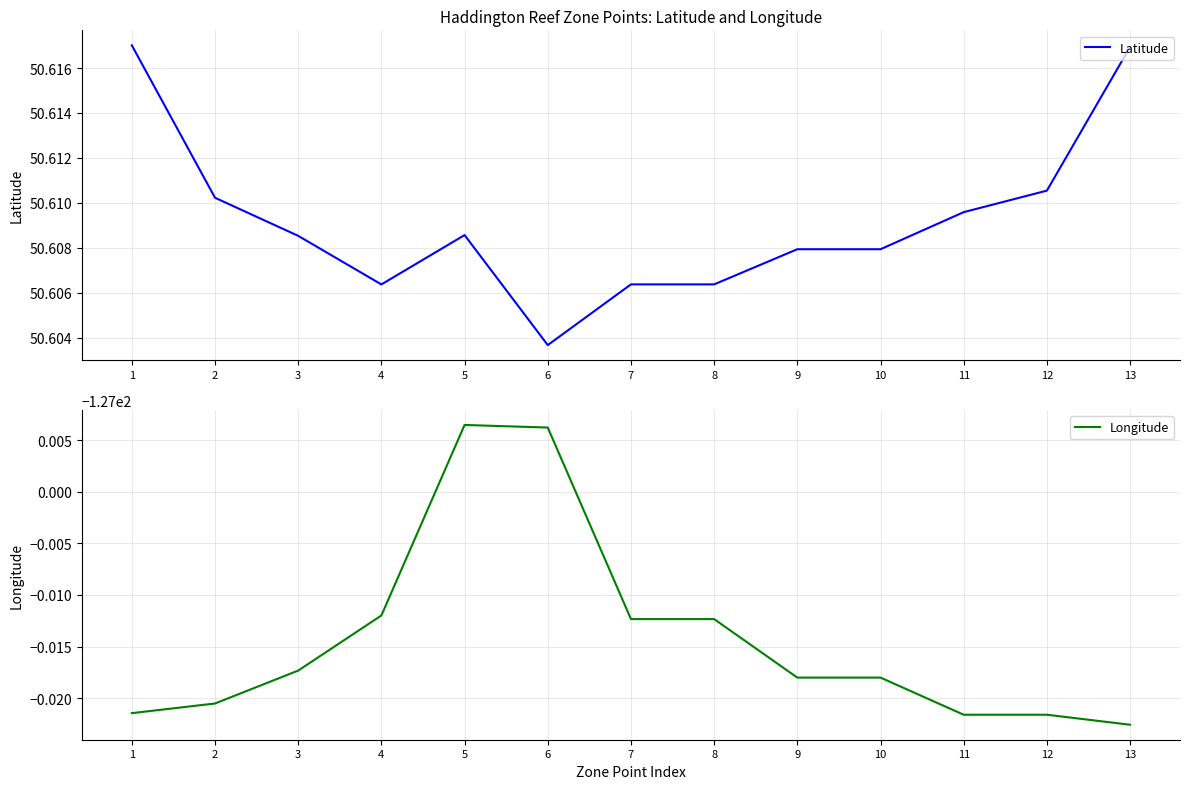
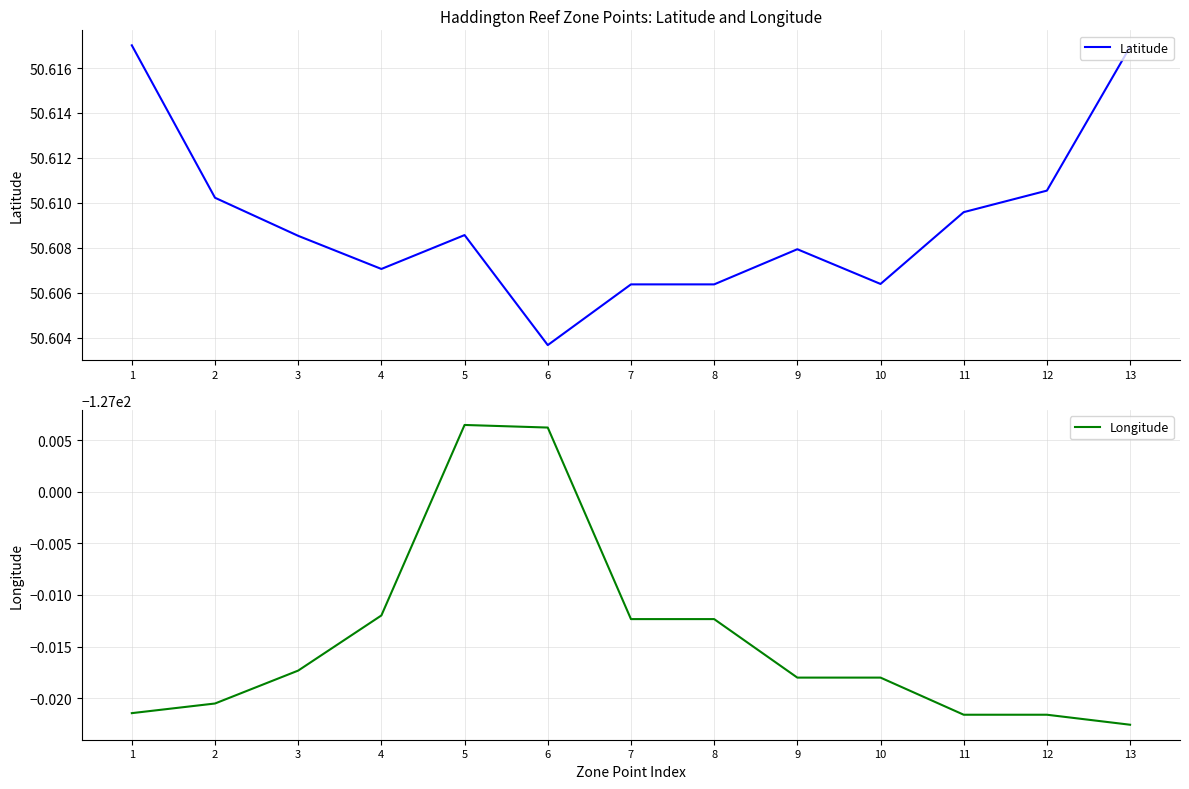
  {
    "Haddington Reef Zone Points: Latitude and Longitude": {
      "1": 50.6170,
      "2": 50.6102,
      "3": 50.6085,
-     "4": 50.6064,
+     "4": 50.6071,
      "5": 50.6086,
      "6": 50.6037,
      "7": 50.6064,
      "8": 50.6064,
      "9": 50.6079,
-     "10": 50.6079,
+     "10": 50.6064,
      "11": 50.6096,
      "12": 50.6105
    }
  }
